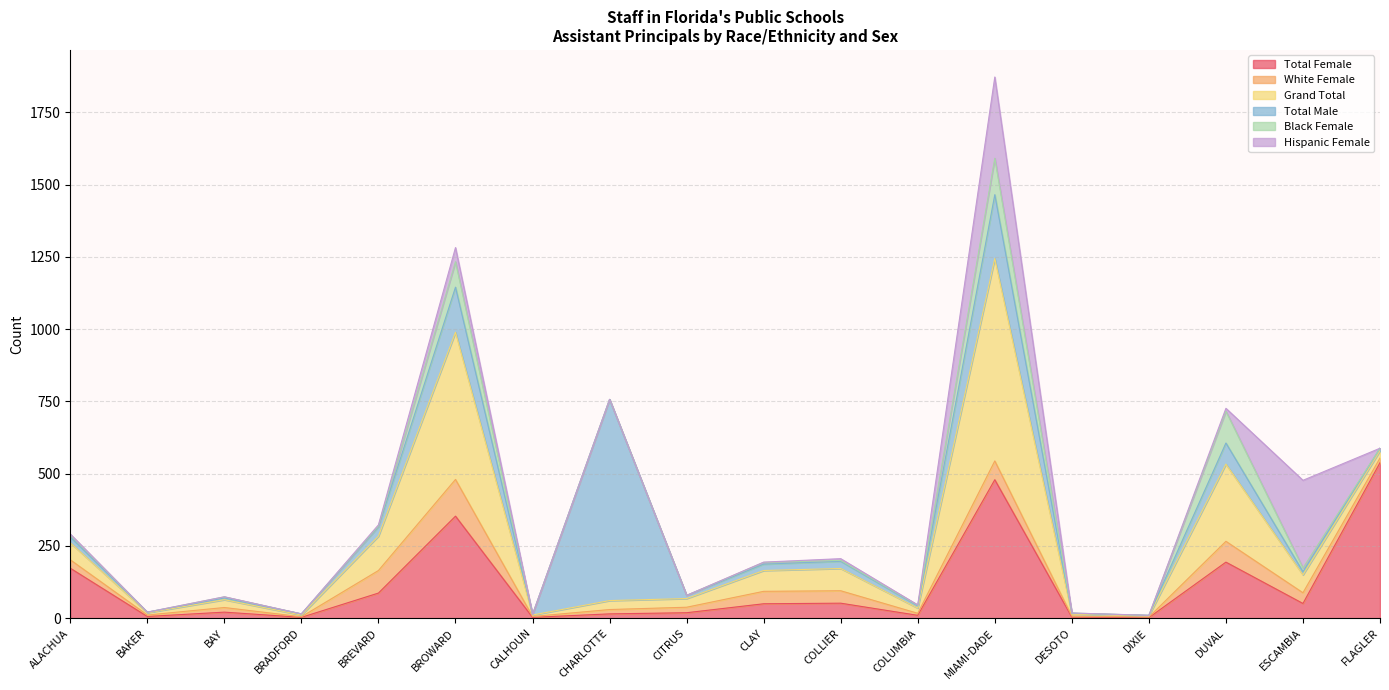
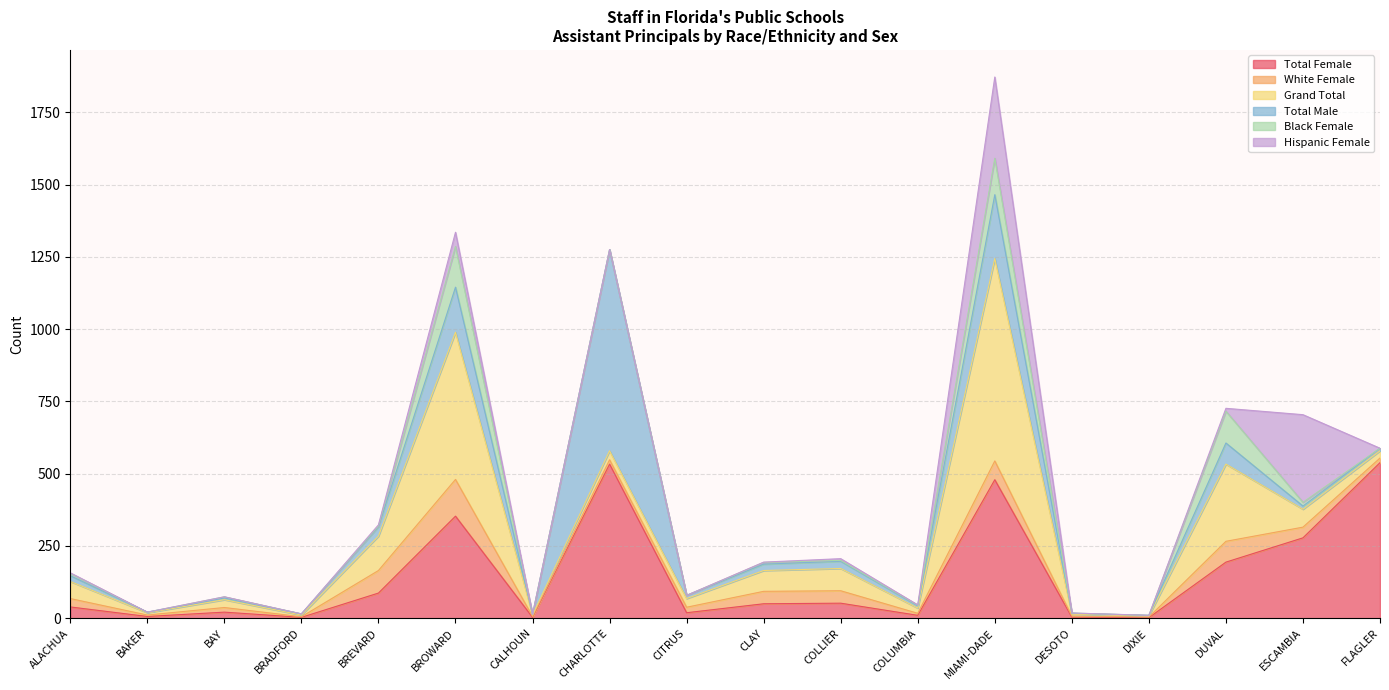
  {
    "Total Female": {
-     "ALACHUA": 170,
+     "ALACHUA": 40,
      "BAY": 20,
      "BREVARD": 90,
      "BROWARD": 350,
-     "CHARLOTTE": 20,
+     "CHARLOTTE": 530,
      "CITRUS": 20,
      "CLAY": 50,
      "COLLIER": 50,
      "MIAMI-DADE": 480,
      "DUVAL": 190,
-     "ESCAMBIA": 50,
+     "ESCAMBIA": 280,
      "FLAGLER": 540
    },
    "Total Male": {
      "BROWARD": 160,
      "MIAMI-DADE": 220,
      "DUVAL": 70,
      "ESCAMBIA": 10
    },
    "Black Female": {
-     "BROWARD": 90,
+     "BROWARD": 140,
      "MIAMI-DADE": 130,
      "DUVAL": 110,
      "ESCAMBIA": 10
    },
    "Hispanic Female": {
      "BROWARD": 50,
      "MIAMI-DADE": 280,
      "DUVAL": 10,
      "ESCAMBIA": 300
    }
  }
